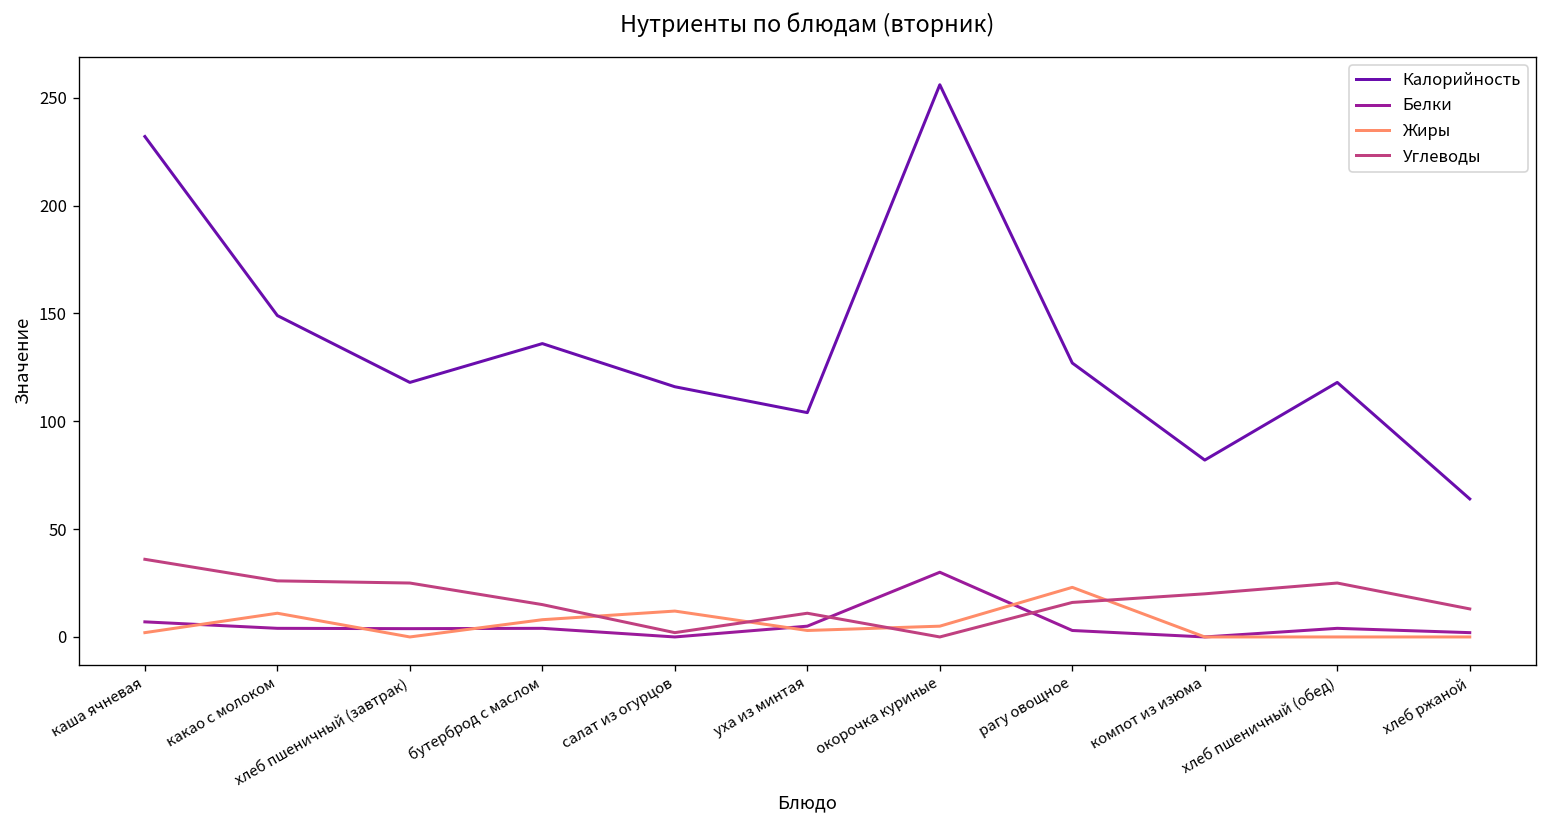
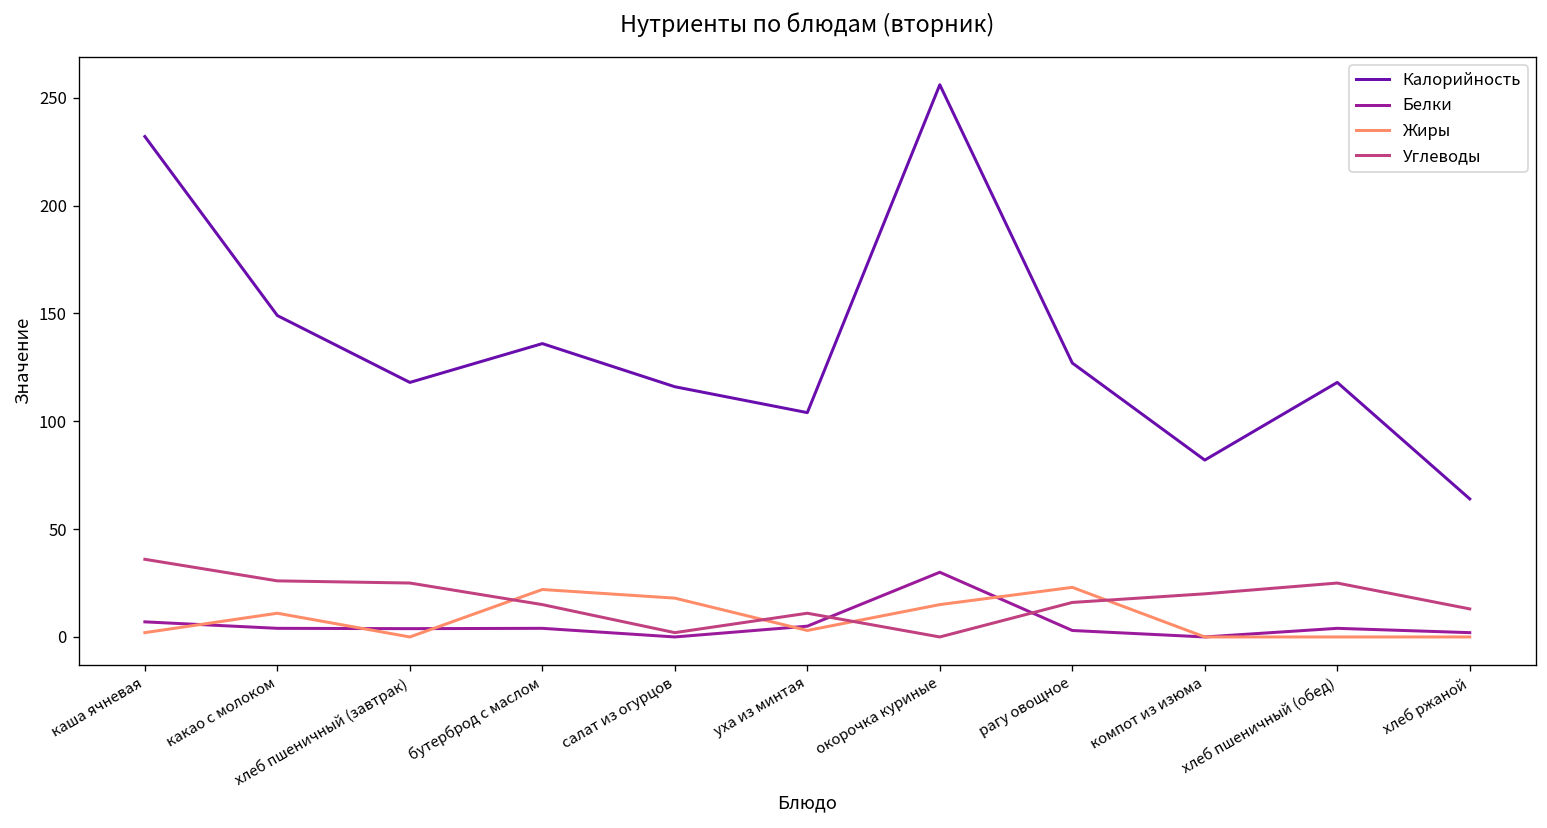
  {
    "Жиры": {
      "каша ячневая": 2,
      "какао с молоком": 11,
      "хлеб пшеничный (завтрак)": 0,
-     "бутерброд с маслом": 8,
-     "салат из огурцов": 12,
+     "бутерброд с маслом": 22,
+     "салат из огурцов": 18,
      "уха из минтая": 3,
-     "окорочка куриные": 5,
+     "окорочка куриные": 15,
      "рагу овощное": 23,
      "хлеб пшеничный (обед)": 0,
      "хлеб ржаной": 0
    }
  }
